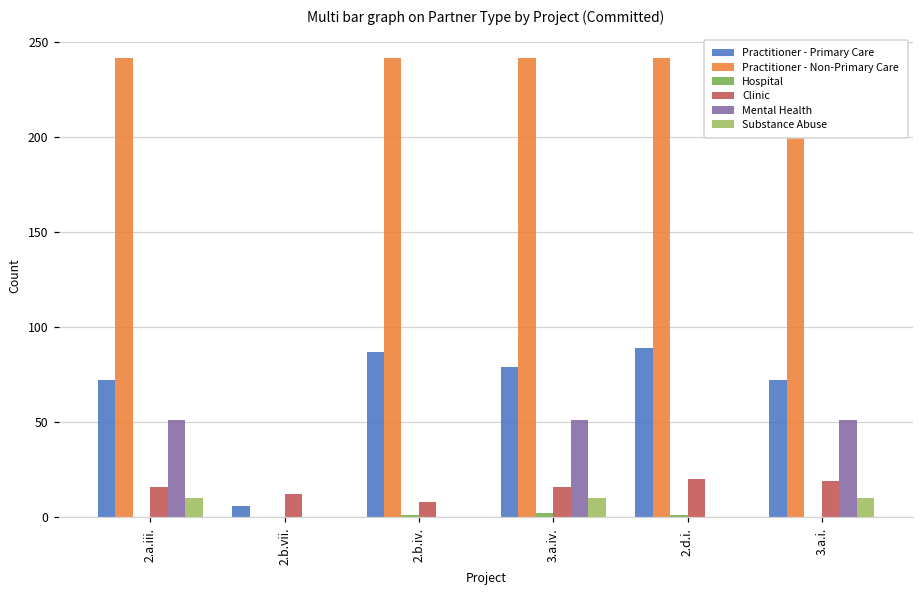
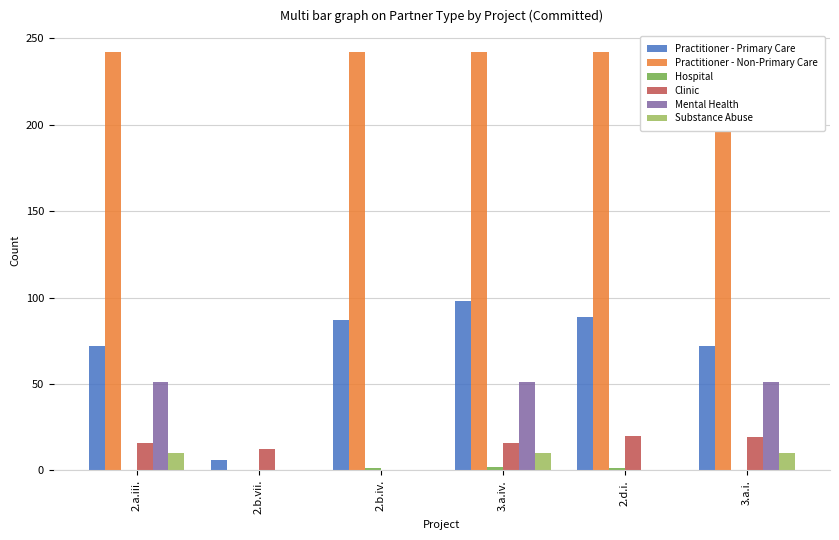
  {
    "Practitioner - Primary Care": {
      "2.a.iii.": 72,
      "2.b.vii.": 6,
      "2.b.iv.": 87,
-     "3.a.iv.": 79,
+     "3.a.iv.": 98,
      "2.d.i.": 89,
      "3.a.i.": 72
    },
    "Practitioner - Non-Primary Care": {
      "2.a.iii.": 242,
      "2.b.vii.": 0,
      "2.b.iv.": 242,
      "3.a.iv.": 242,
      "2.d.i.": 242
    },
    "Clinic": {
      "2.a.iii.": 16,
      "2.b.vii.": 12,
-     "2.b.iv.": 8,
+     "2.b.iv.": 0,
      "3.a.iv.": 16,
      "2.d.i.": 20,
      "3.a.i.": 19
    },
    "Mental Health": {
      "2.a.iii.": 51,
      "2.b.vii.": 0,
      "2.b.iv.": 0,
      "3.a.iv.": 51,
      "2.d.i.": 0,
      "3.a.i.": 51
    }
  }
